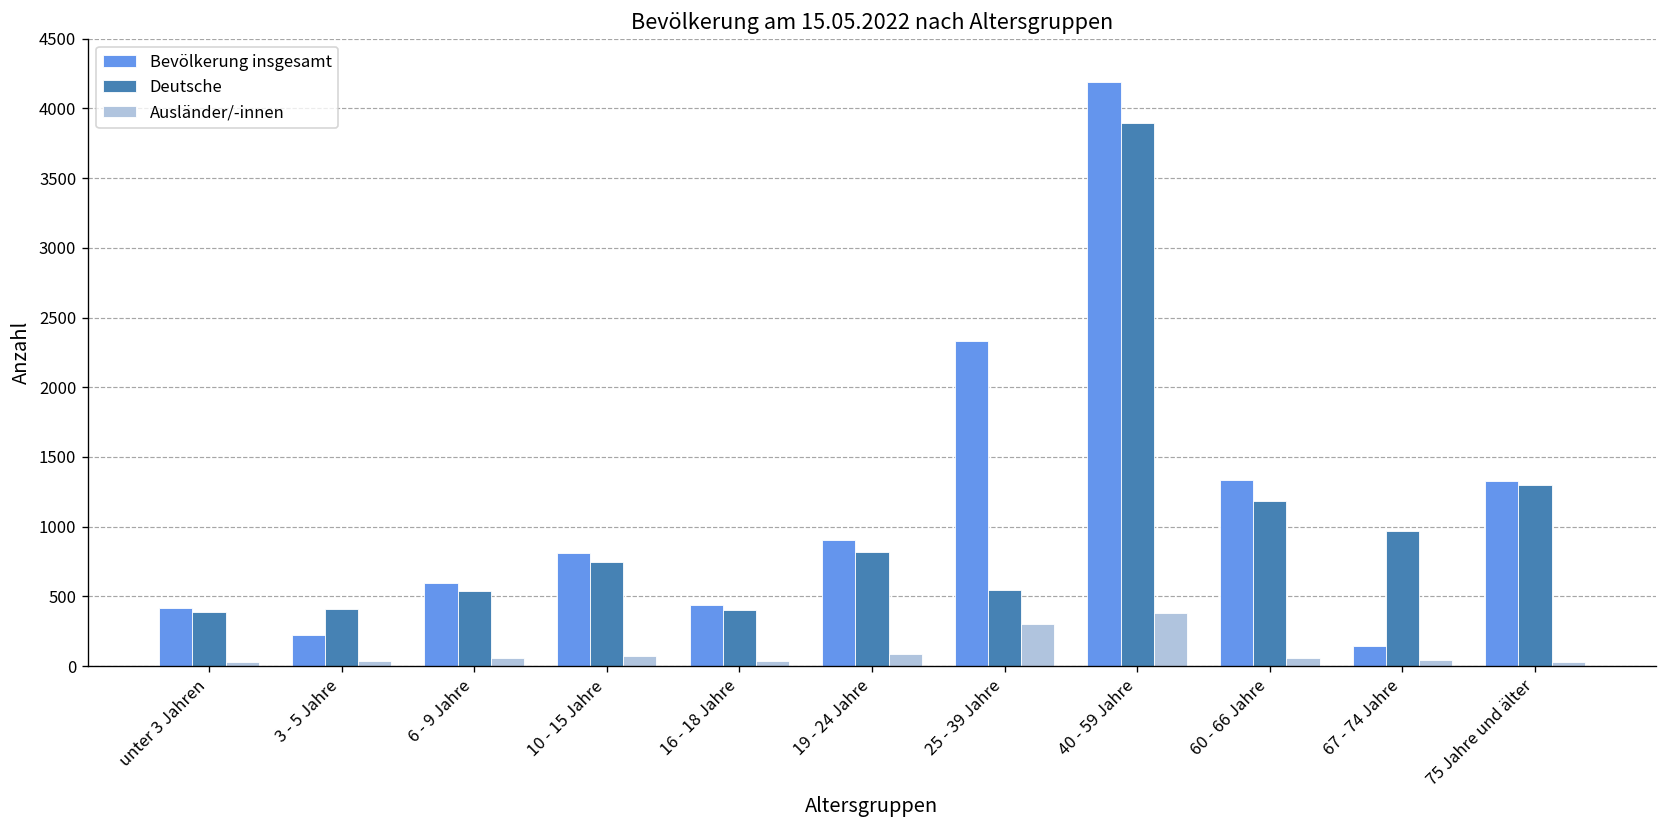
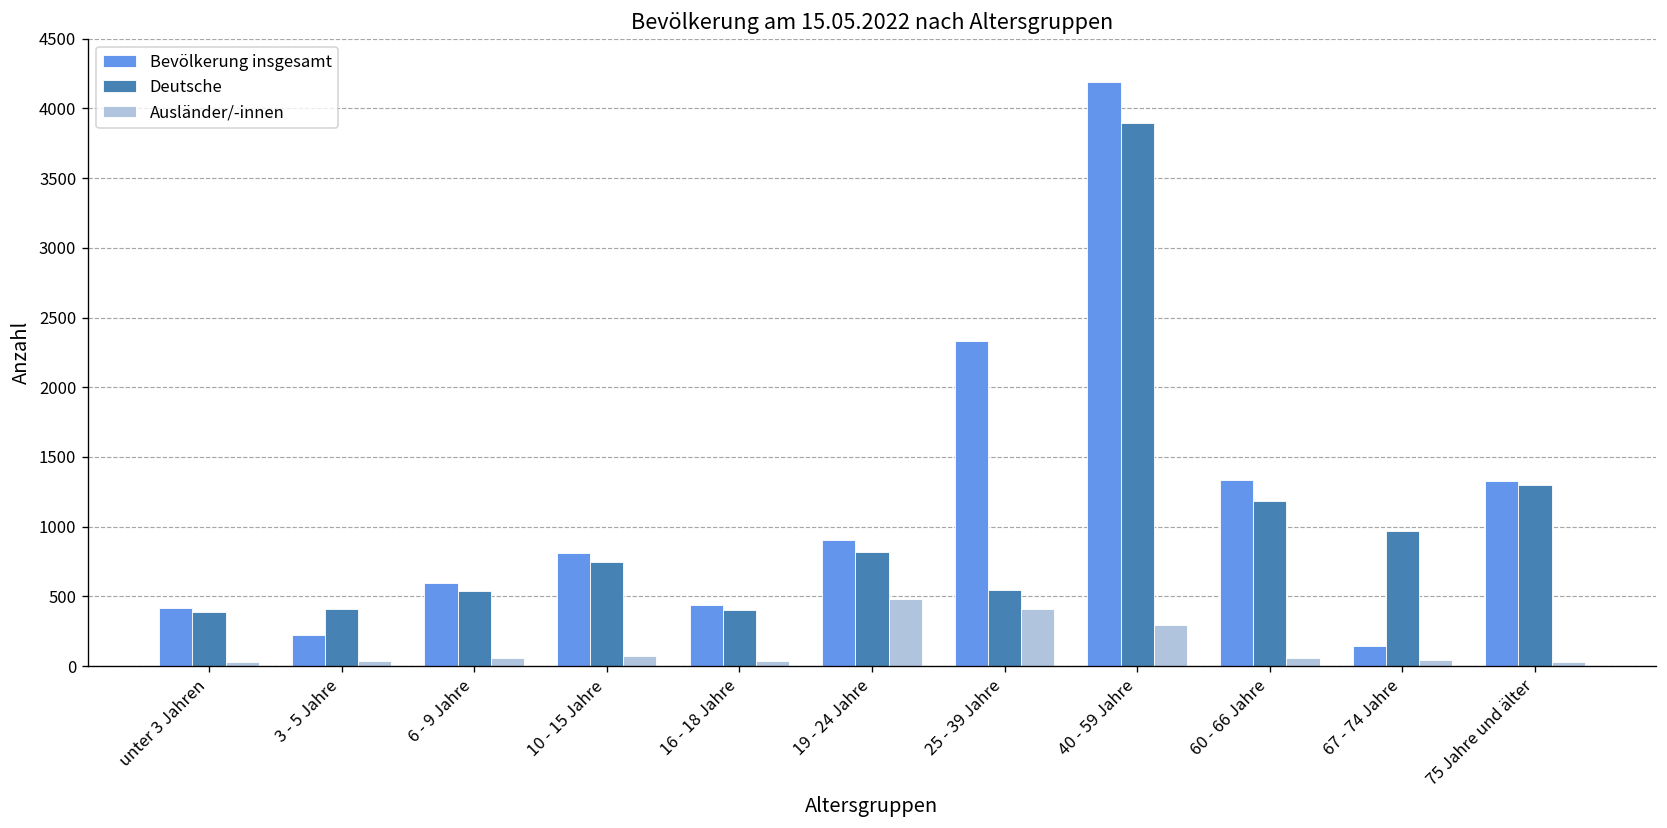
  {
    "Bevölkerung insgesamt": {
      "unter 3 Jahren": 410,
      "3 - 5 Jahre": 230,
      "6 - 9 Jahre": 600,
      "10 - 15 Jahre": 810,
      "16 - 18 Jahre": 440,
      "19 - 24 Jahre": 900,
      "25 - 39 Jahre": 2330,
      "40 - 59 Jahre": 4190,
      "60 - 66 Jahre": 1340,
      "67 - 74 Jahre": 140,
      "75 Jahre und älter": 1330
    },
    "Deutsche": {
      "unter 3 Jahren": 380,
      "3 - 5 Jahre": 410,
      "6 - 9 Jahre": 540,
      "10 - 15 Jahre": 750,
      "16 - 18 Jahre": 400,
      "19 - 24 Jahre": 820,
      "25 - 39 Jahre": 540,
      "40 - 59 Jahre": 3900,
      "60 - 66 Jahre": 1180,
      "67 - 74 Jahre": 970,
      "75 Jahre und älter": 1300
    },
    "Ausländer/-innen": {
      "unter 3 Jahren": 30,
      "3 - 5 Jahre": 40,
      "6 - 9 Jahre": 60,
      "10 - 15 Jahre": 70,
      "16 - 18 Jahre": 40,
-     "19 - 24 Jahre": 80,
-     "25 - 39 Jahre": 300,
-     "40 - 59 Jahre": 380,
+     "19 - 24 Jahre": 480,
+     "25 - 39 Jahre": 410,
+     "40 - 59 Jahre": 290,
      "60 - 66 Jahre": 60,
      "67 - 74 Jahre": 50,
      "75 Jahre und älter": 30
    }
  }
